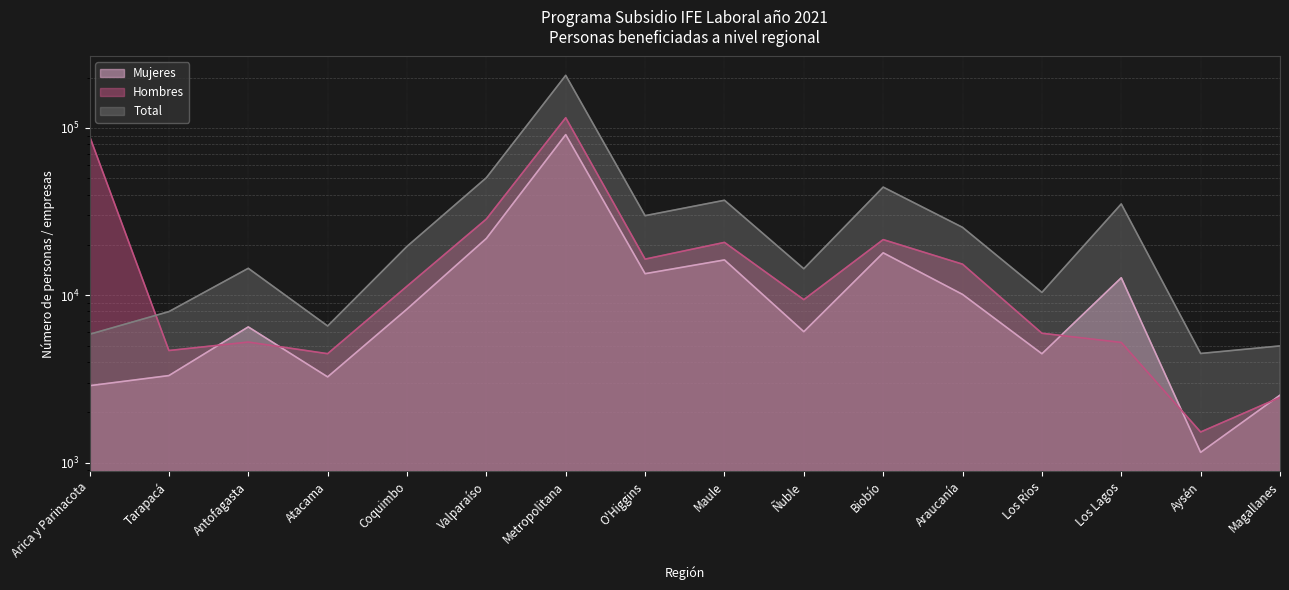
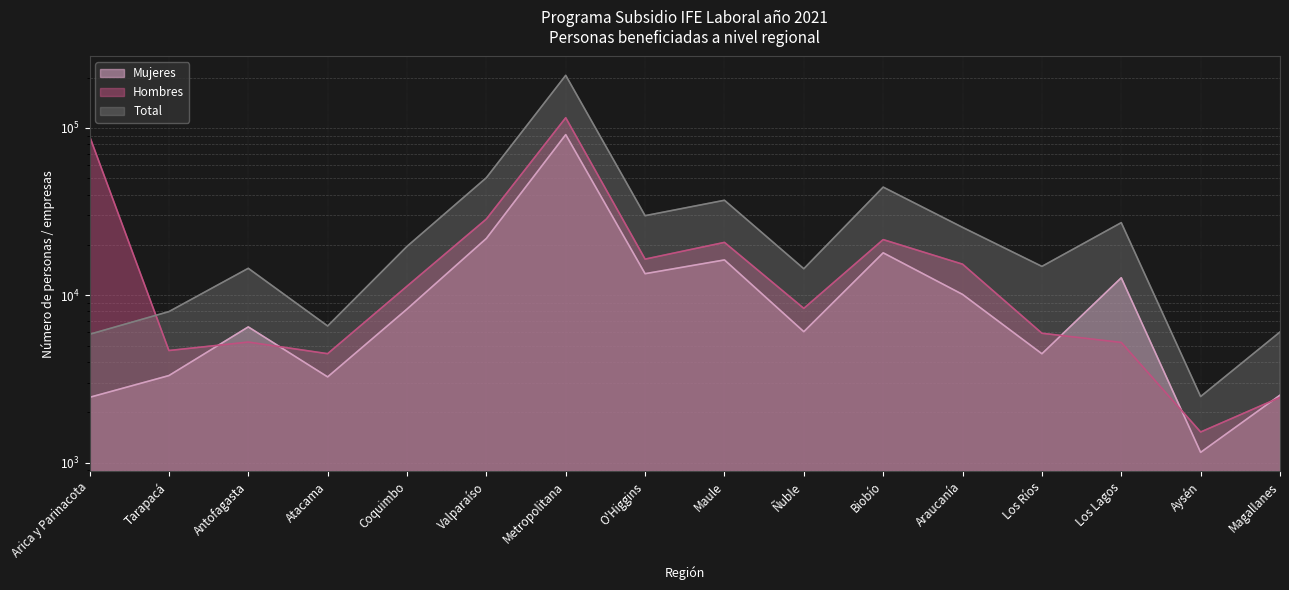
  {
    "Mujeres": {
-     "Arica y Parinacota": 2900,
+     "Arica y Parinacota": 2500,
      "Tarapacá": 3300,
      "Antofagasta": 6500,
      "Atacama": 3300,
      "Coquimbo": 8000,
      "Valparaíso": 22000,
      "Metropolitana": 90000,
      "O'Higgins": 13000,
      "Maule": 16000,
      "Ñuble": 6100,
      "Biobío": 18000,
      "Araucanía": 10000,
      "Los Ríos": 4500,
      "Los Lagos": 13000,
      "Aysén": 1200
    },
    "Hombres": {
      "Arica y Parinacota": 90000,
      "Tarapacá": 4700,
      "Antofagasta": 5300,
      "Atacama": 4500,
      "Coquimbo": 11000,
      "Valparaíso": 29000,
      "Metropolitana": 120000,
      "O'Higgins": 16000,
      "Maule": 21000,
-     "Ñuble": 9000,
+     "Ñuble": 8000,
      "Biobío": 22000,
      "Araucanía": 15000,
      "Los Ríos": 5900,
      "Los Lagos": 5200,
      "Aysén": 1500
    },
    "Total": {
      "Arica y Parinacota": 5800,
      "Tarapacá": 8000,
      "Antofagasta": 14000,
      "Atacama": 6600,
      "Coquimbo": 20000,
      "Valparaíso": 50000,
      "Metropolitana": 210000,
      "O'Higgins": 30000,
      "Maule": 37000,
      "Ñuble": 14000,
      "Biobío": 44000,
      "Araucanía": 25000,
-     "Los Ríos": 10000,
-     "Los Lagos": 35000,
-     "Aysén": 4500,
-     "Magallanes": 5000
+     "Los Ríos": 15000,
+     "Los Lagos": 27000,
+     "Aysén": 2500,
+     "Magallanes": 6000
    }
  }
